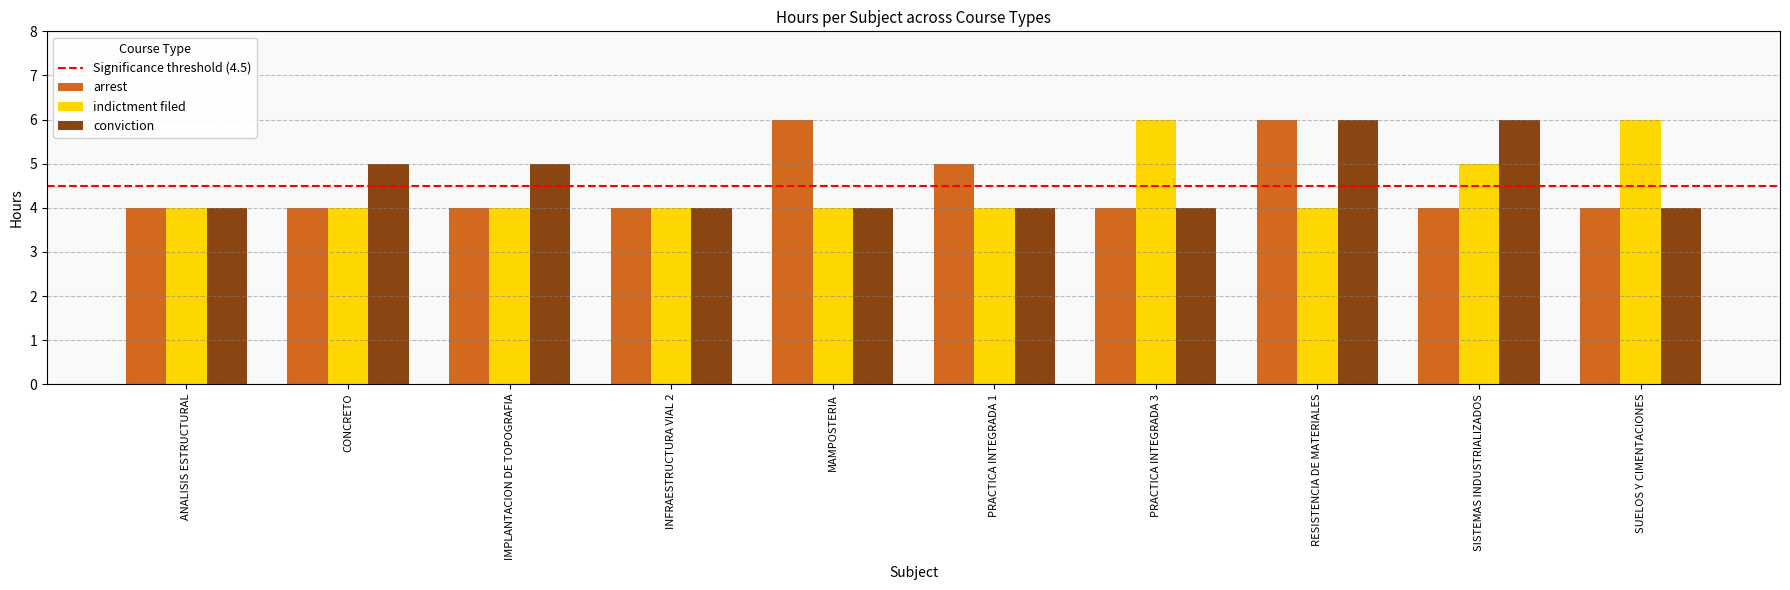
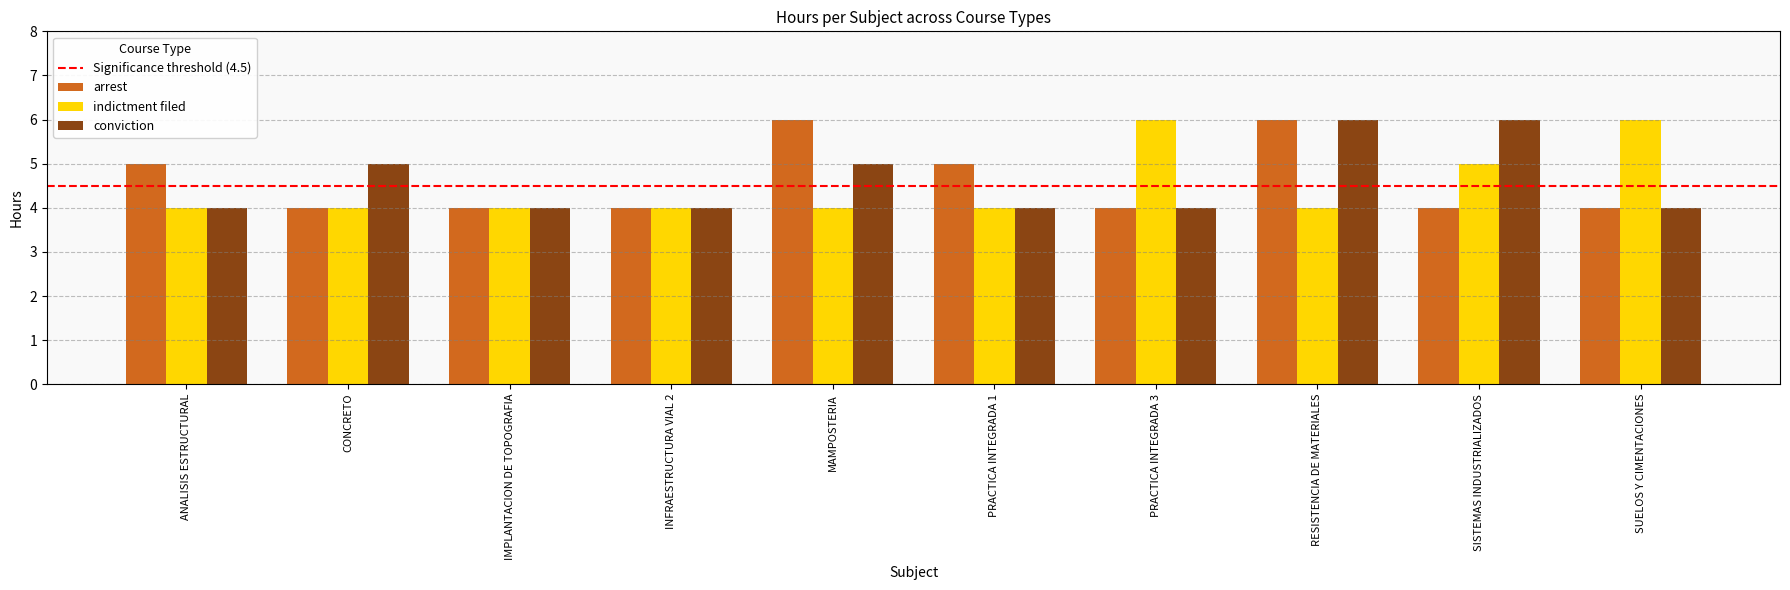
  {
    "arrest": {
-     "ANALISIS ESTRUCTURAL": 4,
+     "ANALISIS ESTRUCTURAL": 5,
      "CONCRETO": 4,
      "IMPLANTACION DE TOPOGRAFIA": 4,
      "INFRAESTRUCTURA VIAL 2": 4,
      "MAMPOSTERIA": 6,
      "PRACTICA INTEGRADA 1": 5,
      "PRACTICA INTEGRADA 3": 4,
      "RESISTENCIA DE MATERIALES": 6,
      "SISTEMAS INDUSTRIALIZADOS": 4,
      "SUELOS Y CIMENTACIONES": 4
    },
    "indictment filed": {
      "ANALISIS ESTRUCTURAL": 4,
      "CONCRETO": 4,
      "IMPLANTACION DE TOPOGRAFIA": 4,
      "INFRAESTRUCTURA VIAL 2": 4,
      "MAMPOSTERIA": 4,
      "PRACTICA INTEGRADA 1": 4,
      "PRACTICA INTEGRADA 3": 6,
      "RESISTENCIA DE MATERIALES": 4,
      "SISTEMAS INDUSTRIALIZADOS": 5,
      "SUELOS Y CIMENTACIONES": 6
    },
    "conviction": {
      "ANALISIS ESTRUCTURAL": 4,
      "CONCRETO": 5,
-     "IMPLANTACION DE TOPOGRAFIA": 5,
+     "IMPLANTACION DE TOPOGRAFIA": 4,
      "INFRAESTRUCTURA VIAL 2": 4,
-     "MAMPOSTERIA": 4,
+     "MAMPOSTERIA": 5,
      "PRACTICA INTEGRADA 1": 4,
      "PRACTICA INTEGRADA 3": 4,
      "RESISTENCIA DE MATERIALES": 6,
      "SISTEMAS INDUSTRIALIZADOS": 6,
      "SUELOS Y CIMENTACIONES": 4
    }
  }
